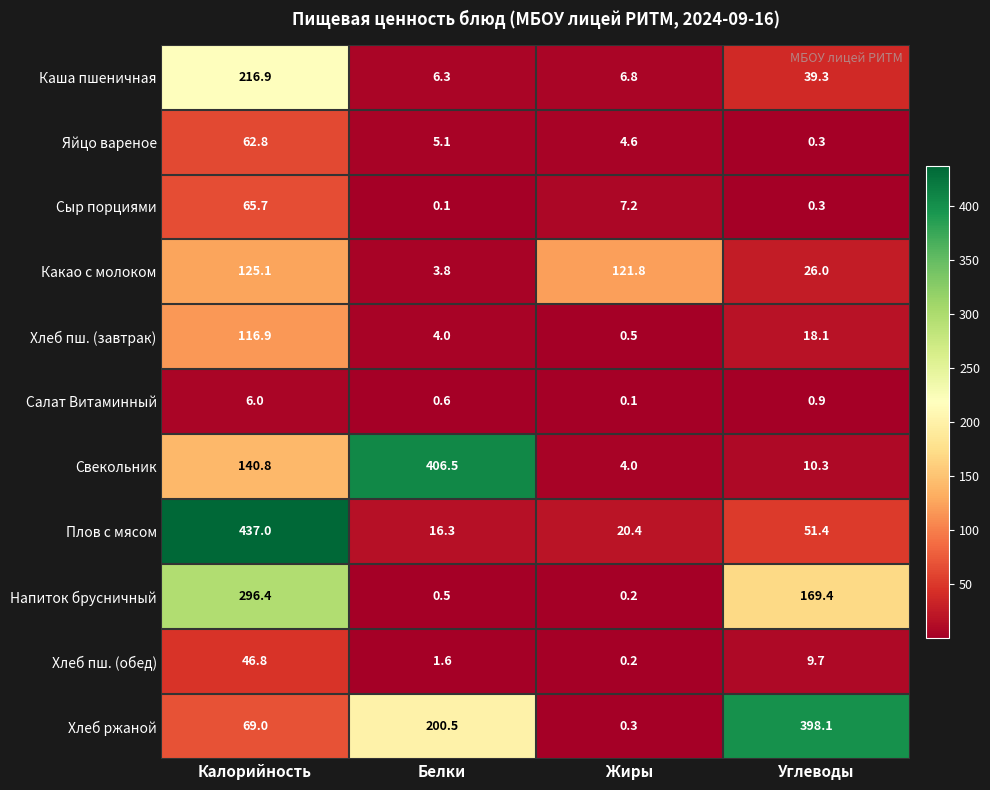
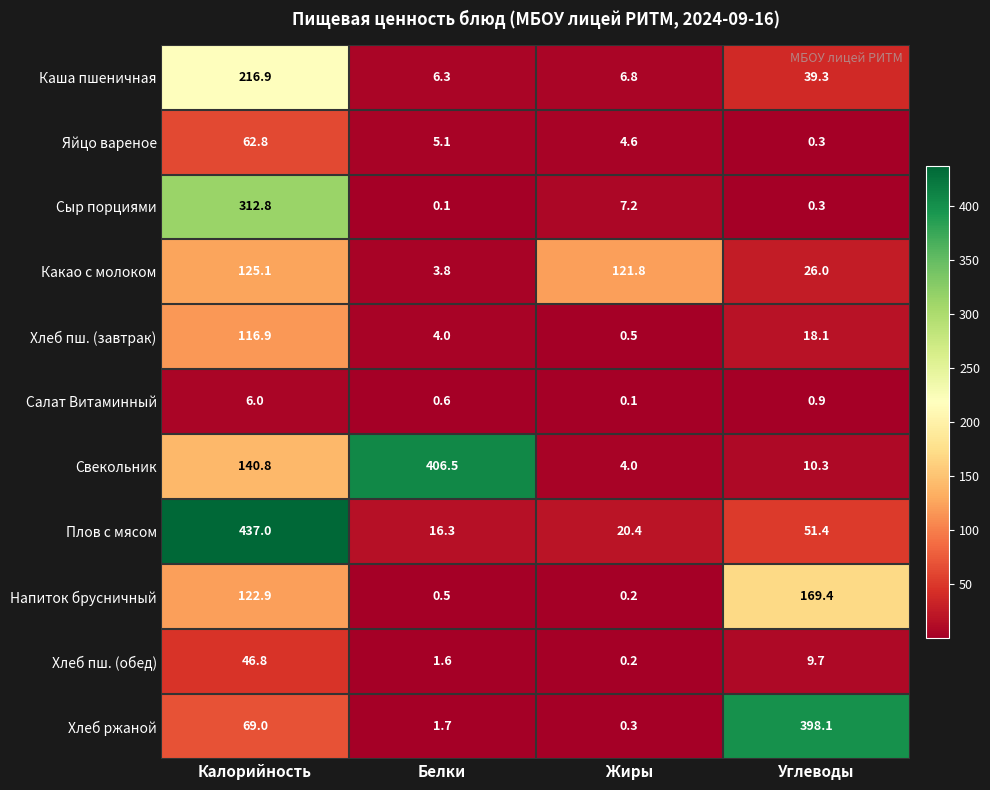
  {
    "Каша пшеничная": {
      "Калорийность": 216.9,
      "Белки": 6.3,
      "Жиры": 6.8
    },
    "Яйцо вареное": {
      "Калорийность": 62.8,
      "Белки": 5.1,
      "Жиры": 4.6,
      "Углеводы": 0.3
    },
    "Сыр порциями": {
-     "Калорийность": 65.7,
+     "Калорийность": 312.8,
      "Белки": 0.1,
      "Жиры": 7.2,
      "Углеводы": 0.3
    },
    "Какао с молоком": {
      "Калорийность": 125.1,
      "Белки": 3.8,
      "Жиры": 121.8,
      "Углеводы": 26.0
    },
    "Хлеб пш. (завтрак)": {
      "Калорийность": 116.9,
      "Белки": 4.0,
      "Жиры": 0.5,
      "Углеводы": 18.1
    },
    "Салат Витаминный": {
      "Калорийность": 6.0,
      "Белки": 0.6,
      "Жиры": 0.1,
      "Углеводы": 0.9
    },
    "Свекольник": {
      "Калорийность": 140.8,
      "Белки": 406.5,
      "Жиры": 4.0,
      "Углеводы": 10.3
    },
    "Плов с мясом": {
      "Калорийность": 437.0,
      "Белки": 16.3,
      "Жиры": 20.4,
      "Углеводы": 51.4
    },
    "Напиток брусничный": {
-     "Калорийность": 296.4,
+     "Калорийность": 122.9,
      "Белки": 0.5,
      "Жиры": 0.2,
      "Углеводы": 169.4
    },
    "Хлеб пш. (обед)": {
      "Калорийность": 46.8,
      "Белки": 1.6,
      "Жиры": 0.2,
      "Углеводы": 9.7
    },
    "Хлеб ржаной": {
      "Калорийность": 69.0,
-     "Белки": 200.5,
+     "Белки": 1.7,
      "Жиры": 0.3,
      "Углеводы": 398.1
    }
  }
